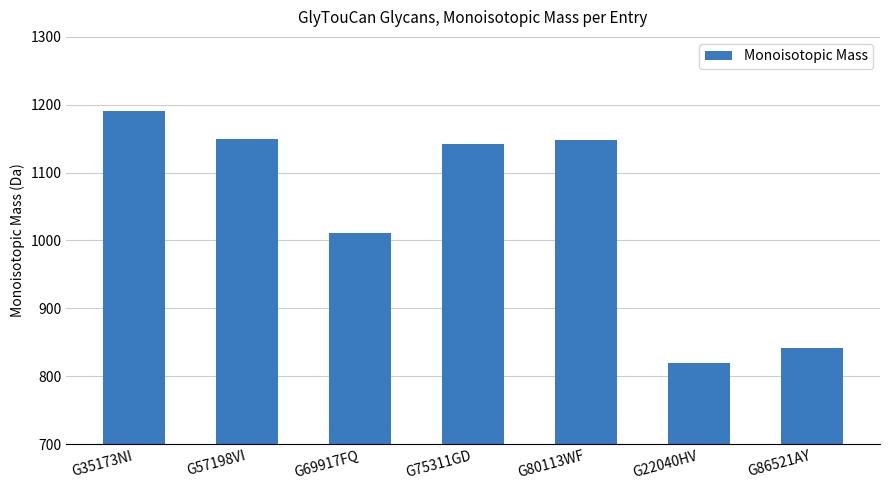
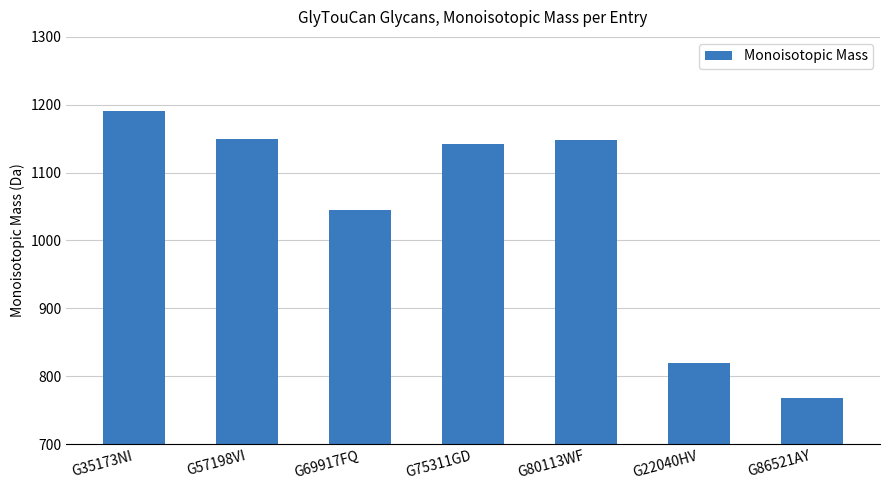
  {
    "G35173NI": 1190,
    "G57198VI": 1150,
-   "G69917FQ": 1010,
+   "G69917FQ": 1040,
    "G75311GD": 1140,
    "G80113WF": 1150,
    "G22040HV": 820,
-   "G86521AY": 840
+   "G86521AY": 770
  }
